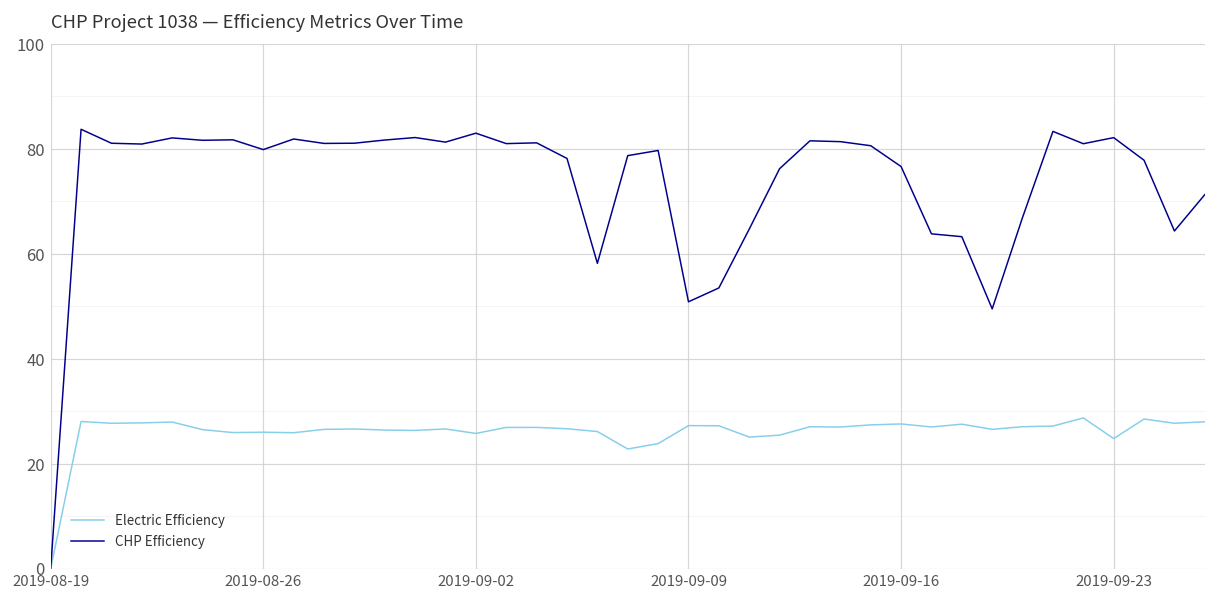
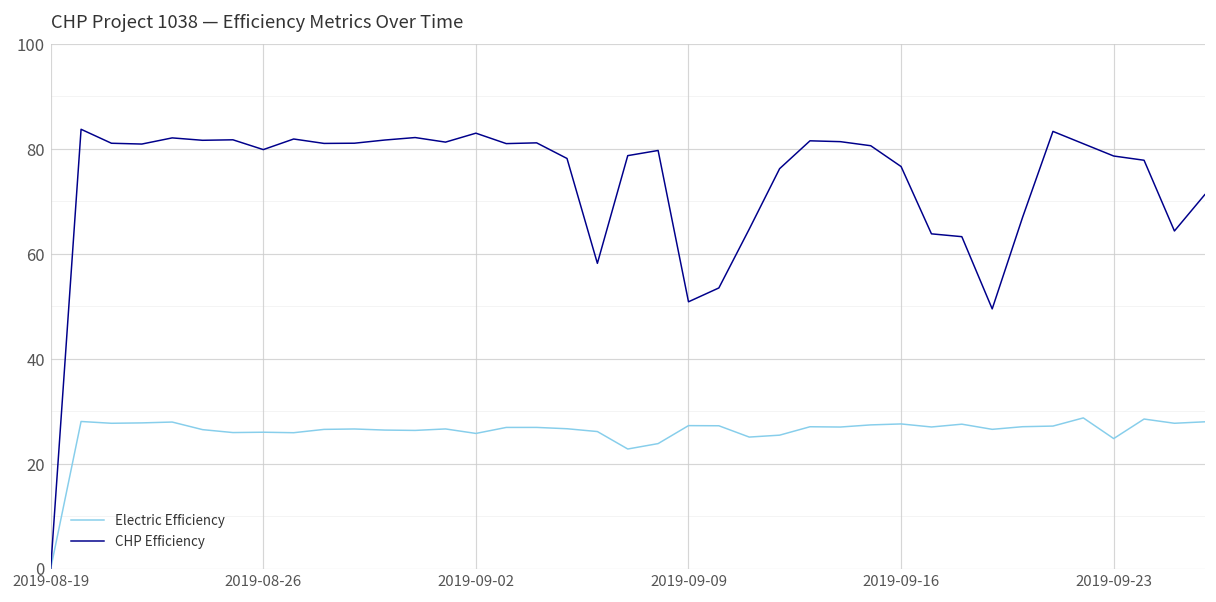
  {
    "Electric Efficiency": {
      "2019-08-26": 26,
      "2019-09-02": 26,
      "2019-09-09": 27,
      "2019-09-16": 28,
      "2019-09-23": 25
    },
    "CHP Efficiency": {
      "2019-08-26": 80,
      "2019-09-02": 83,
      "2019-09-09": 51,
      "2019-09-16": 77,
-     "2019-09-23": 82
+     "2019-09-23": 79
    }
  }
